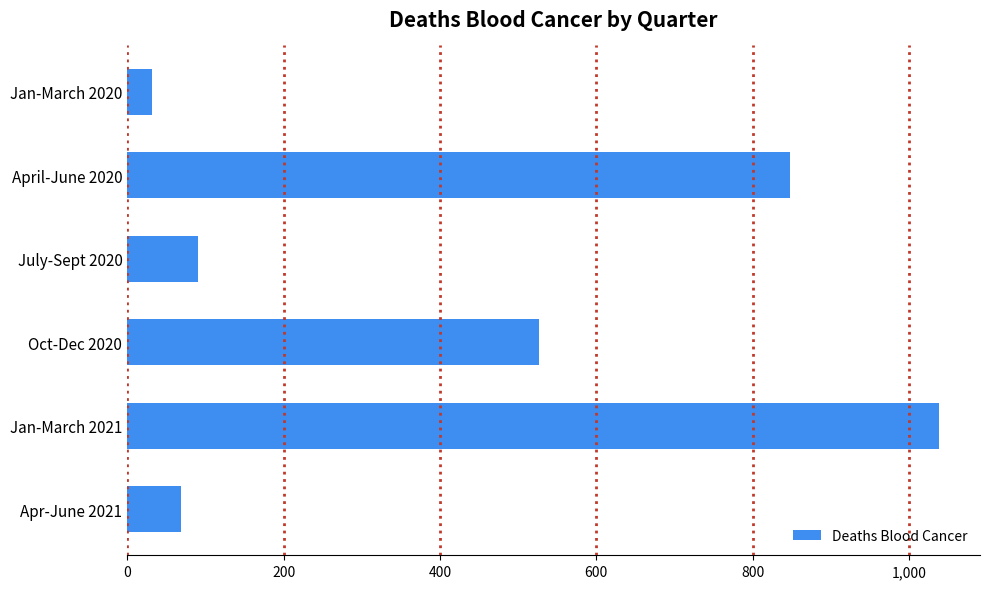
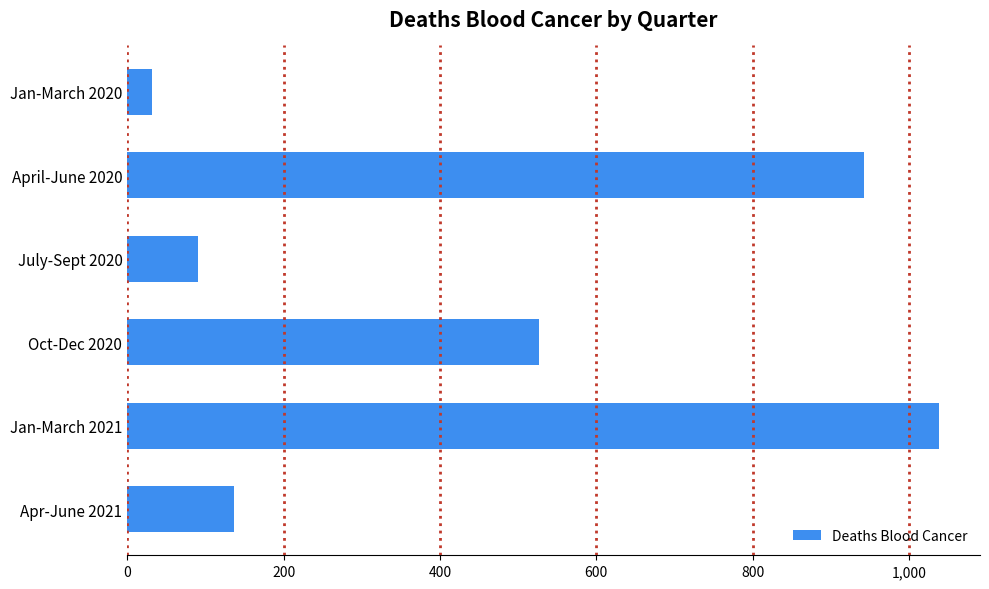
  {
    "Jan-March 2020": "30",
-   "April-June 2020": "850",
+   "April-June 2020": "940",
    "July-Sept 2020": "90",
    "Oct-Dec 2020": "530",
    "Jan-March 2021": "1,040",
-   "Apr-June 2021": "70"
+   "Apr-June 2021": "140"
  }
